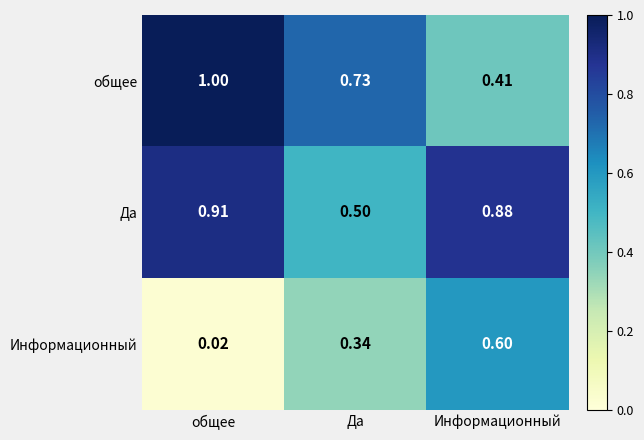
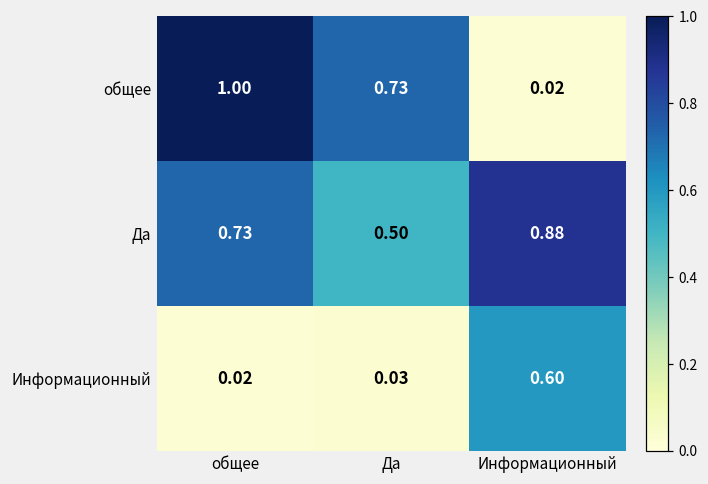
  {
    "общее": {
      "общее": 1.00,
      "Да": 0.73,
-     "Информационный": 0.41
+     "Информационный": 0.02
    },
    "Да": {
-     "общее": 0.91,
+     "общее": 0.73,
      "Да": 0.50,
      "Информационный": 0.88
    },
    "Информационный": {
      "общее": 0.02,
-     "Да": 0.34,
+     "Да": 0.03,
      "Информационный": 0.60
    }
  }
